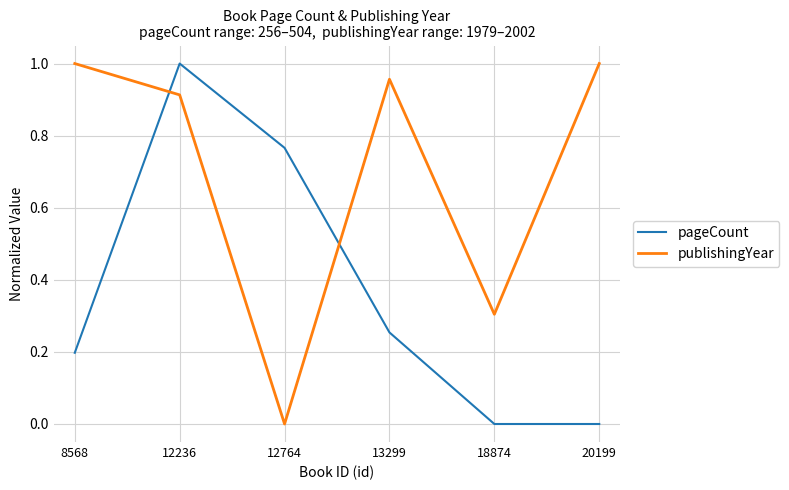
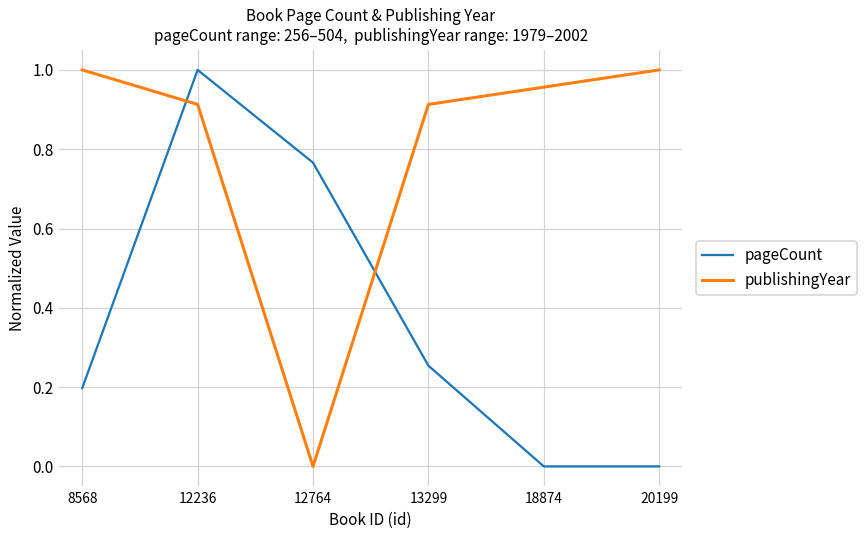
  {
    "pageCount": {
      "8568": 0.20,
      "12236": 1.00,
      "12764": 0.77,
      "13299": 0.25,
      "18874": 0.00,
      "20199": 0.00
    },
    "publishingYear": {
      "8568": 1.00,
      "12236": 0.91,
      "12764": 0.00,
-     "13299": 0.96,
-     "18874": 0.30,
+     "13299": 0.91,
+     "18874": 0.96,
      "20199": 1.00
    }
  }
